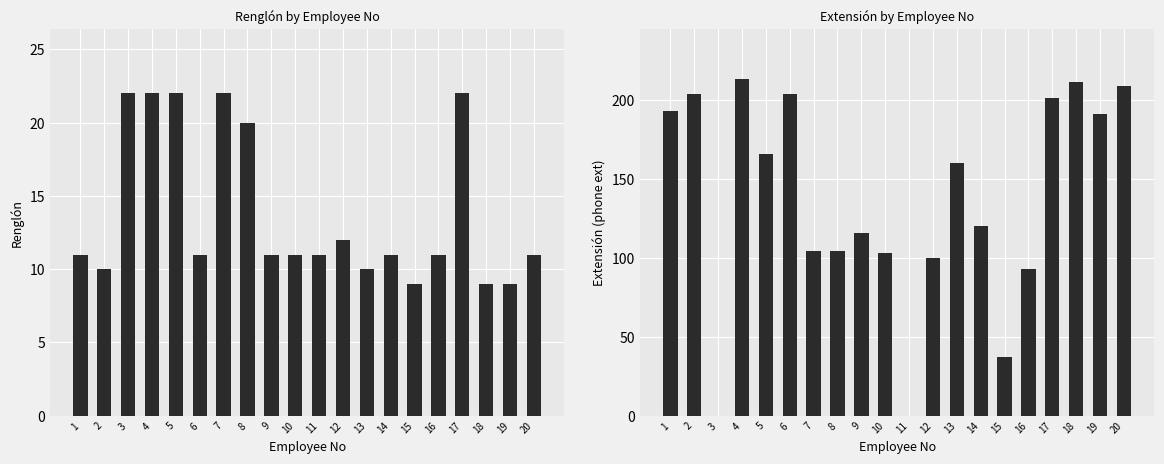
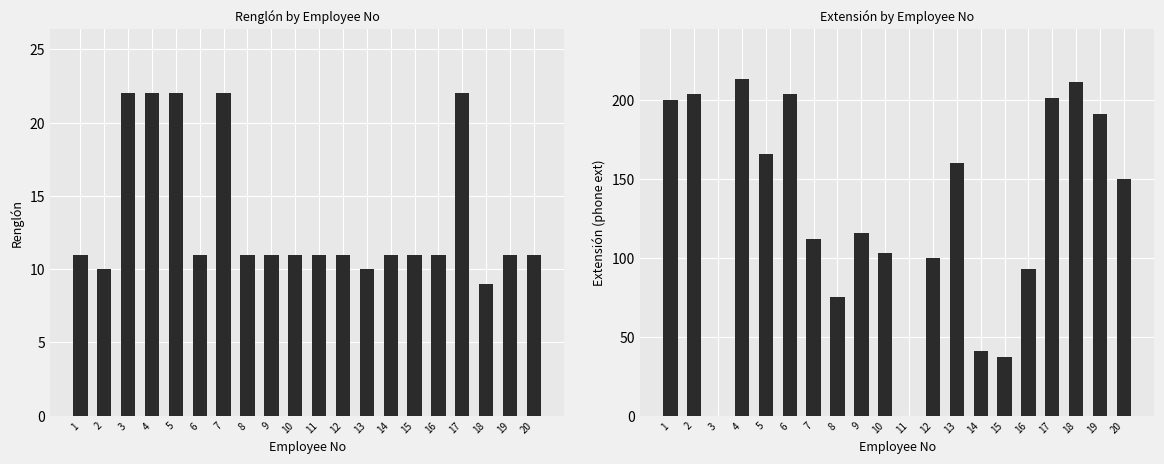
  {
    "Renglón by Employee No": {
      "1": 11,
      "2": 10,
      "3": 22,
      "4": 22,
      "5": 22,
      "6": 11,
      "7": 22,
-     "8": 20,
+     "8": 11,
      "9": 11,
      "10": 11,
      "11": 11,
-     "12": 12,
+     "12": 11,
      "13": 10,
      "14": 11,
-     "15": 9,
+     "15": 11,
      "16": 11,
      "17": 22,
      "18": 9,
-     "19": 9,
+     "19": 11,
      "20": 11
    },
    "Extensión by Employee No": {
-     "1": 193,
+     "1": 200,
      "2": 204,
      "3": 0,
      "4": 213,
      "5": 166,
      "6": 204,
-     "7": 104,
-     "8": 104,
+     "7": 112,
+     "8": 75,
      "9": 116,
      "10": 103,
      "11": 0,
      "12": 100,
      "13": 160,
-     "14": 120,
+     "14": 41,
      "15": 37,
      "16": 93,
      "17": 201,
      "18": 211,
      "19": 191,
-     "20": 209
+     "20": 150
    }
  }
